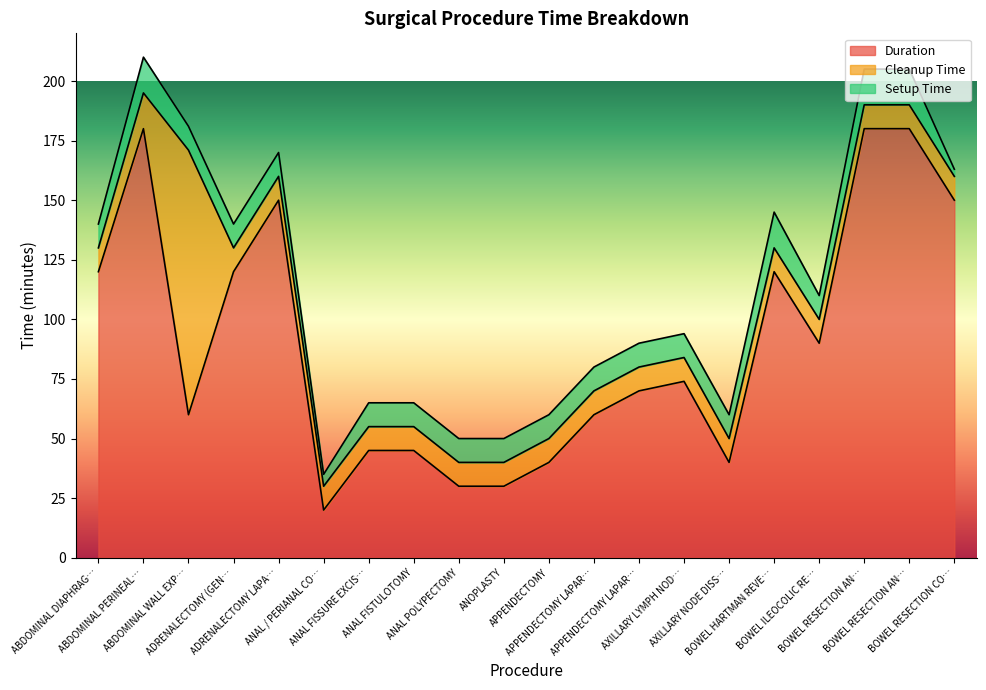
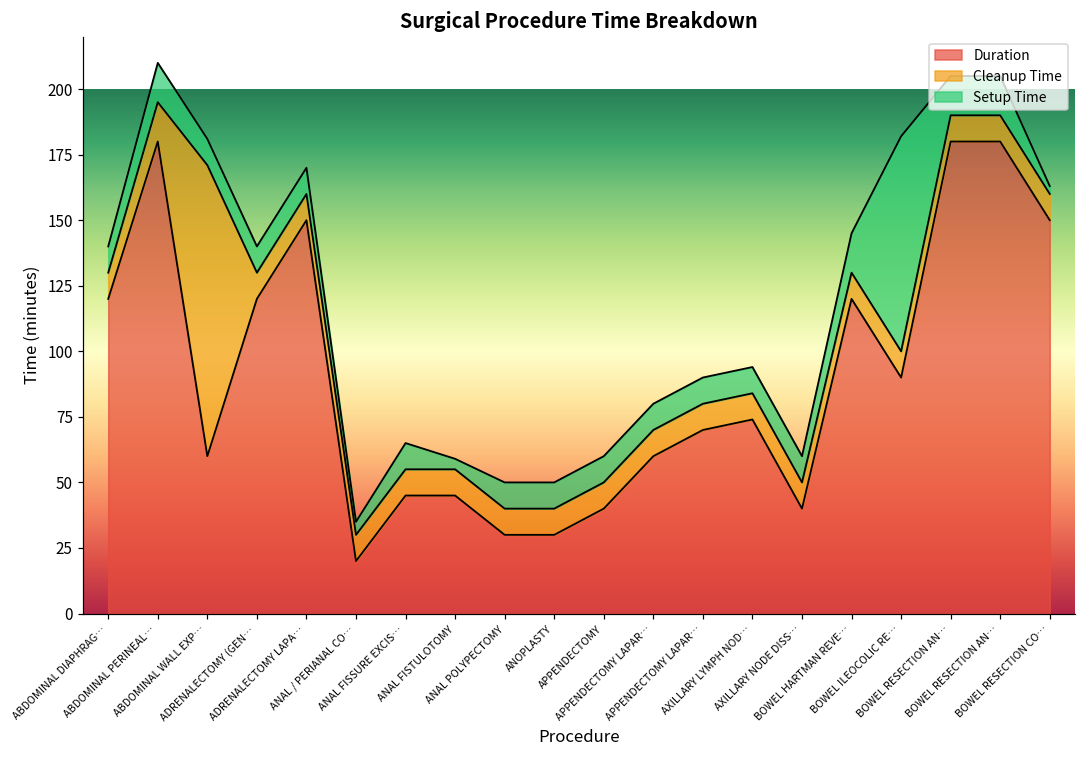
  {
    "Duration": {
      "ABDOMINAL DIAPHRAG…": 120,
      "ABDOMINAL PERINEAL…": 180,
      "ABDOMINAL WALL EXP…": 60,
      "ADRENALECTOMY (GEN…": 120,
      "ADRENALECTOMY LAPA…": 150,
      "ANAL / PERIANAL CO…": 20,
      "ANAL FISSURE EXCIS…": 45,
      "ANAL FISTULOTOMY": 45,
      "ANAL POLYPECTOMY": 30,
      "ANOPLASTY": 30,
      "APPENDECTOMY": 40,
      "AXILLARY LYMPH NOD…": 74,
      "AXILLARY NODE DISS…": 40,
      "BOWEL HARTMAN REVE…": 120,
      "BOWEL ILEOCOLIC RE…": 90,
      "BOWEL RESECTION CO…": 150
    },
    "Cleanup Time": {
      "ABDOMINAL DIAPHRAG…": 10,
      "ABDOMINAL PERINEAL…": 15,
      "ABDOMINAL WALL EXP…": 111,
      "ADRENALECTOMY (GEN…": 10,
      "ADRENALECTOMY LAPA…": 10,
      "ANAL / PERIANAL CO…": 10,
      "ANAL FISSURE EXCIS…": 10,
      "ANAL FISTULOTOMY": 10,
      "ANAL POLYPECTOMY": 10,
      "ANOPLASTY": 10,
      "APPENDECTOMY": 10,
      "AXILLARY LYMPH NOD…": 10,
      "AXILLARY NODE DISS…": 10,
      "BOWEL HARTMAN REVE…": 10,
      "BOWEL ILEOCOLIC RE…": 10,
      "BOWEL RESECTION CO…": 10
    },
    "Setup Time": {
      "ABDOMINAL DIAPHRAG…": 10,
      "ABDOMINAL PERINEAL…": 15,
      "ABDOMINAL WALL EXP…": 10,
      "ADRENALECTOMY (GEN…": 10,
      "ADRENALECTOMY LAPA…": 10,
      "ANAL / PERIANAL CO…": 5,
      "ANAL FISSURE EXCIS…": 10,
-     "ANAL FISTULOTOMY": 10,
+     "ANAL FISTULOTOMY": 4,
      "ANAL POLYPECTOMY": 10,
      "ANOPLASTY": 10,
      "APPENDECTOMY": 10,
      "AXILLARY LYMPH NOD…": 10,
      "AXILLARY NODE DISS…": 10,
      "BOWEL HARTMAN REVE…": 15,
-     "BOWEL ILEOCOLIC RE…": 10,
+     "BOWEL ILEOCOLIC RE…": 82,
      "BOWEL RESECTION CO…": 3
    }
  }
